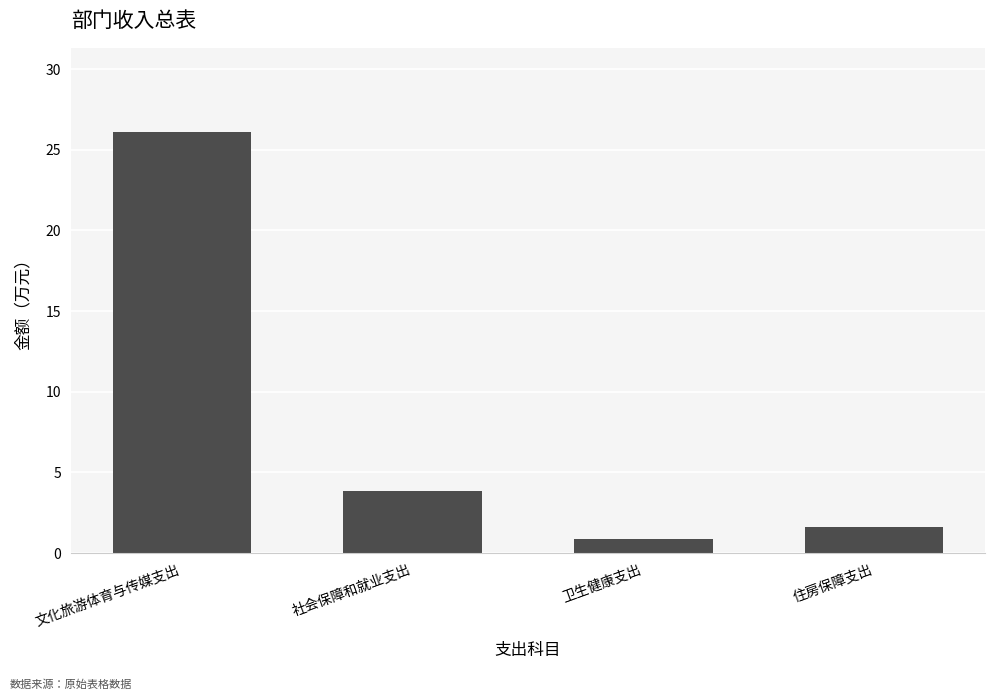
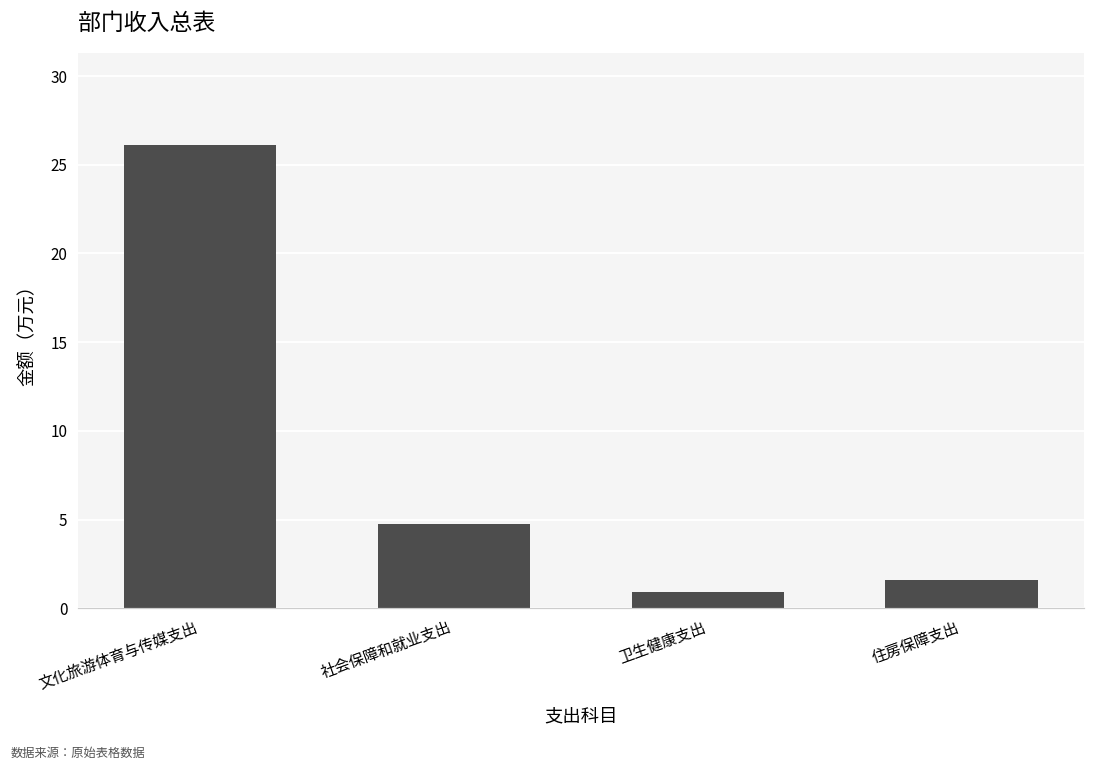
  {
    "文化旅游体育与传媒支出": 26.1,
-   "社会保障和就业支出": 3.9,
+   "社会保障和就业支出": 4.7,
    "卫生健康支出": 0.9,
    "住房保障支出": 1.6
  }
